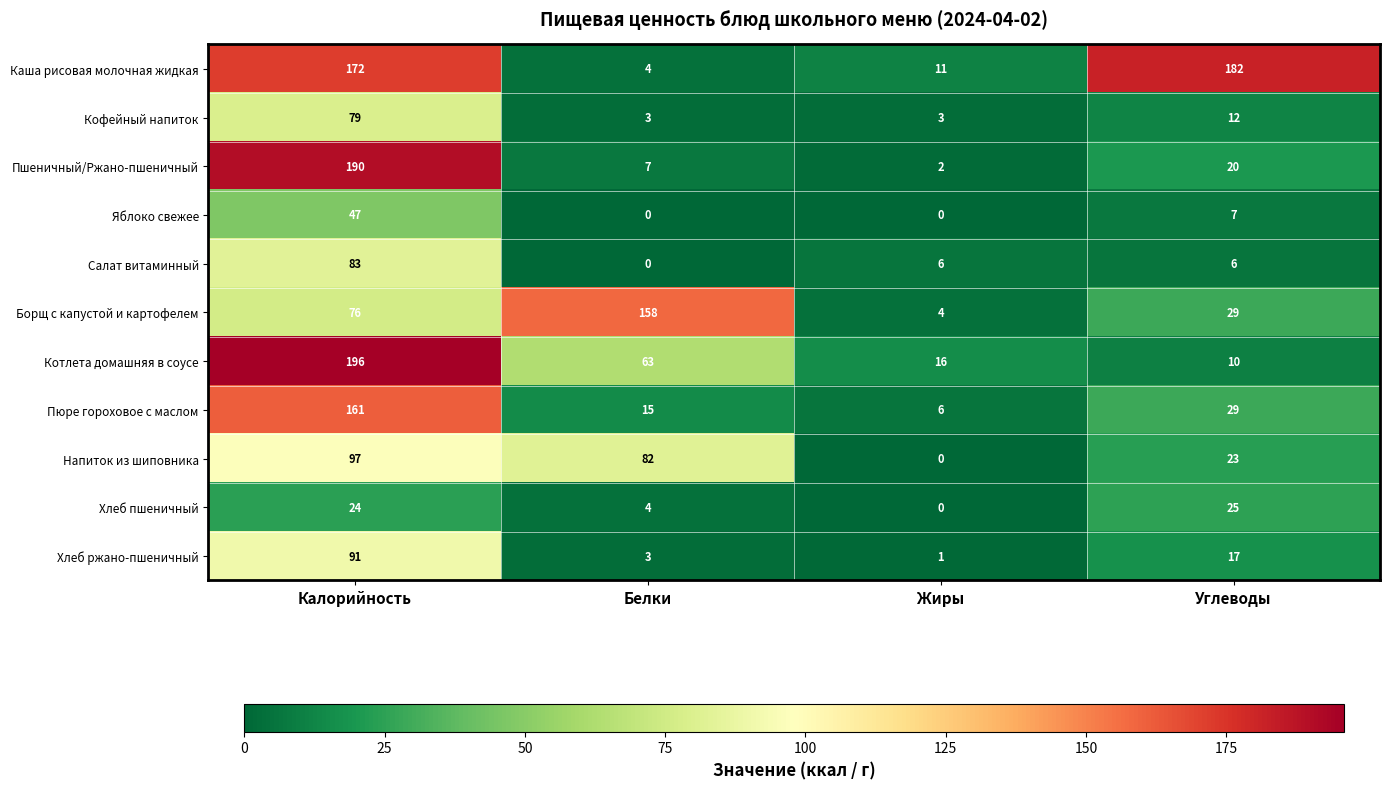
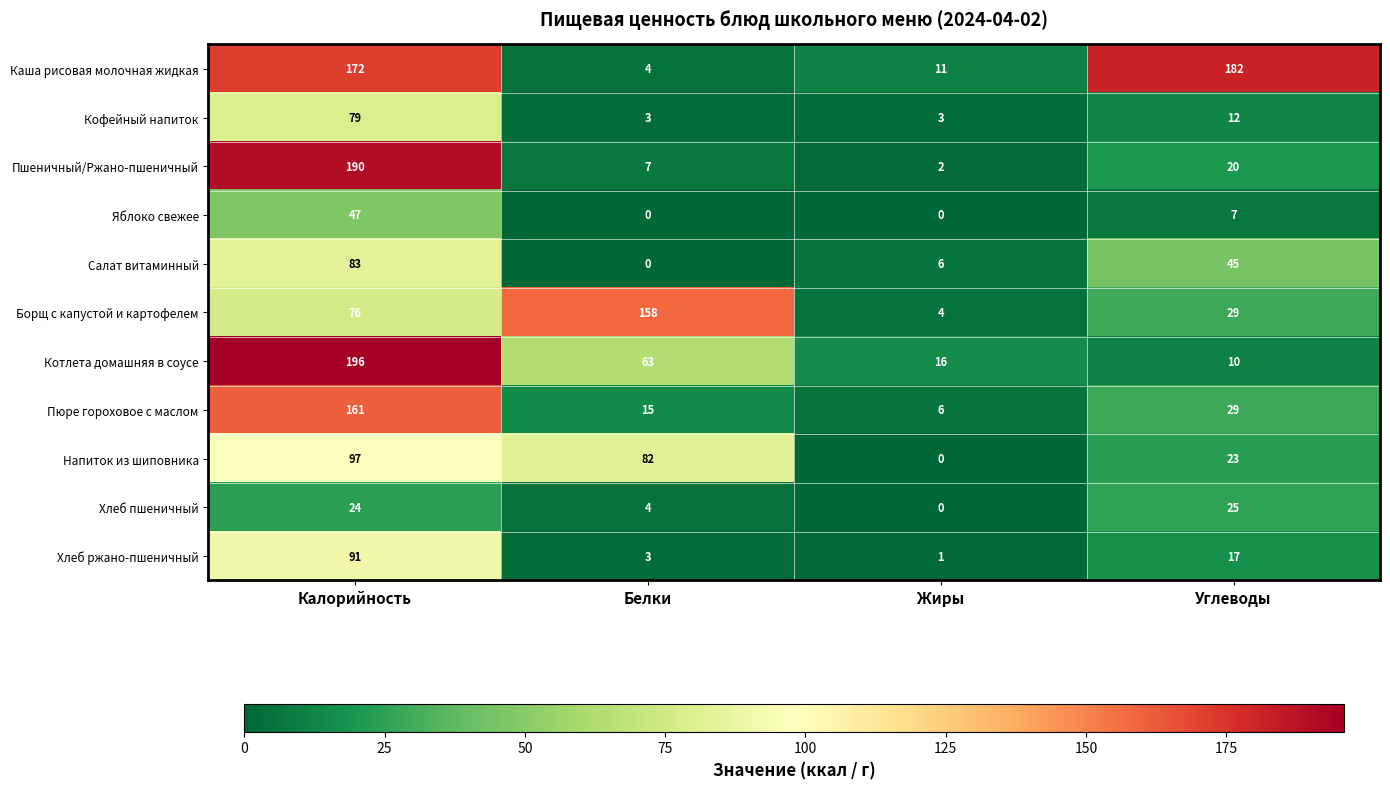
  {
    "Каша рисовая молочная жидкая": {
      "Калорийность": 172,
      "Белки": 4,
      "Жиры": 11,
      "Углеводы": 182
    },
    "Кофейный напиток": {
      "Калорийность": 79,
      "Белки": 3,
      "Жиры": 3,
      "Углеводы": 12
    },
    "Пшеничный/Ржано-пшеничный": {
      "Калорийность": 190,
      "Белки": 7,
      "Жиры": 2,
      "Углеводы": 20
    },
    "Яблоко свежее": {
      "Калорийность": 47,
      "Белки": 0,
      "Жиры": 0,
      "Углеводы": 7
    },
    "Салат витаминный": {
      "Калорийность": 83,
      "Белки": 0,
      "Жиры": 6,
-     "Углеводы": 6
+     "Углеводы": 45
    },
    "Борщ с капустой и картофелем": {
      "Калорийность": 76,
      "Белки": 158,
      "Жиры": 4,
      "Углеводы": 29
    },
    "Котлета домашняя в соусе": {
      "Калорийность": 196,
      "Белки": 63,
      "Жиры": 16,
      "Углеводы": 10
    },
    "Пюре гороховое с маслом": {
      "Калорийность": 161,
      "Белки": 15,
      "Жиры": 6,
      "Углеводы": 29
    },
    "Напиток из шиповника": {
      "Калорийность": 97,
      "Белки": 82,
      "Жиры": 0,
      "Углеводы": 23
    },
    "Хлеб пшеничный": {
      "Калорийность": 24,
      "Белки": 4,
      "Жиры": 0,
      "Углеводы": 25
    },
    "Хлеб ржано-пшеничный": {
      "Калорийность": 91,
      "Белки": 3,
      "Жиры": 1,
      "Углеводы": 17
    }
  }
